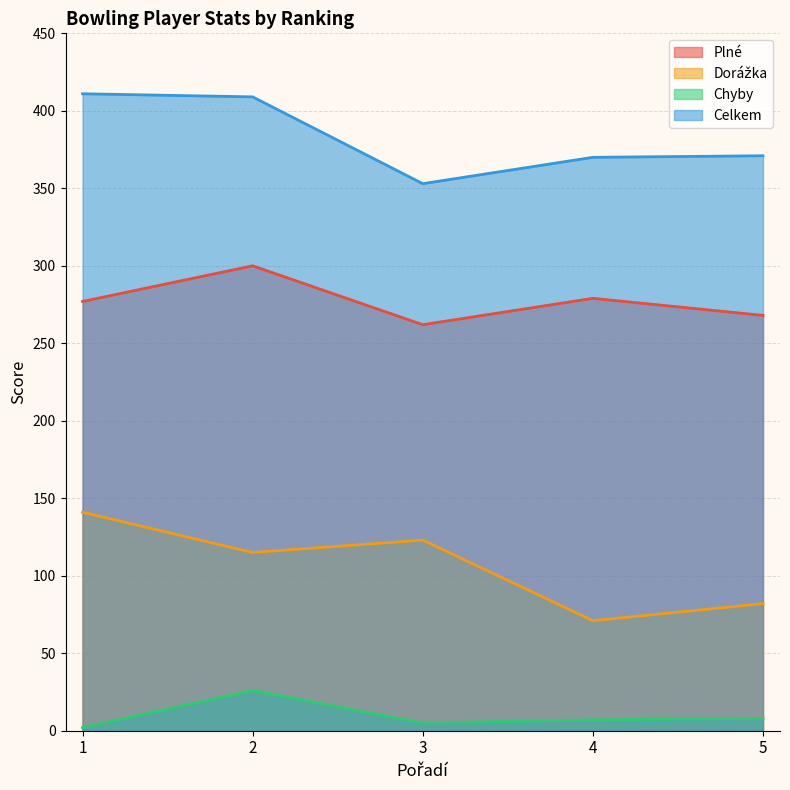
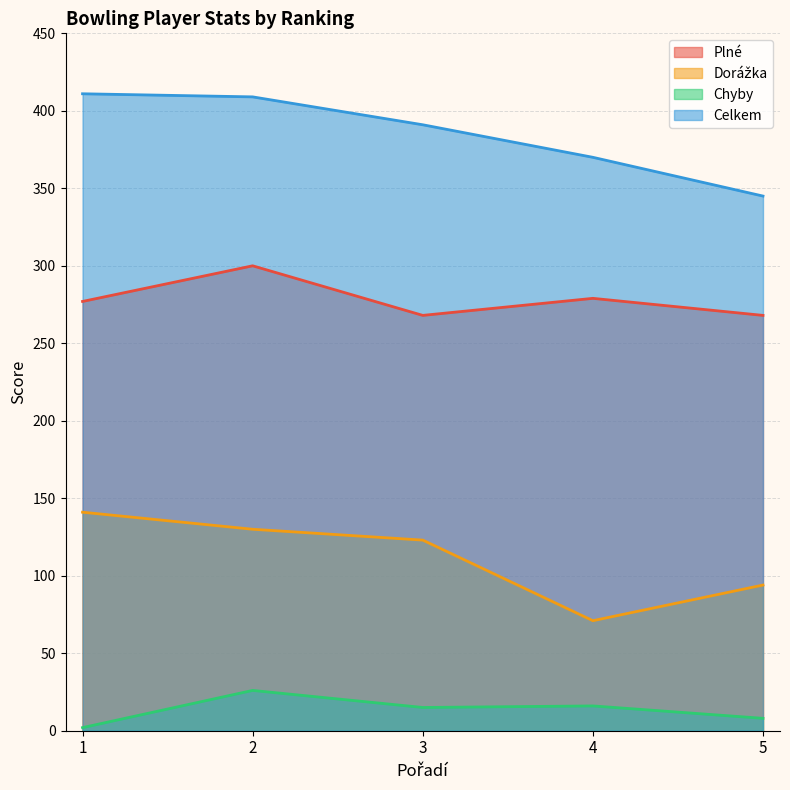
  {
    "Plné": {
      "1": 277,
      "2": 300,
-     "3": 262,
+     "3": 268,
      "4": 279,
      "5": 268
    },
    "Dorážka": {
      "1": 141,
-     "2": 115,
+     "2": 130,
      "3": 123,
      "4": 71,
-     "5": 82
+     "5": 94
    },
    "Chyby": {
      "1": 2,
      "2": 26,
-     "3": 5,
-     "4": 7,
+     "3": 15,
+     "4": 16,
      "5": 8
    },
    "Celkem": {
      "1": 411,
      "2": 409,
-     "3": 353,
+     "3": 391,
      "4": 370,
-     "5": 371
+     "5": 345
    }
  }
